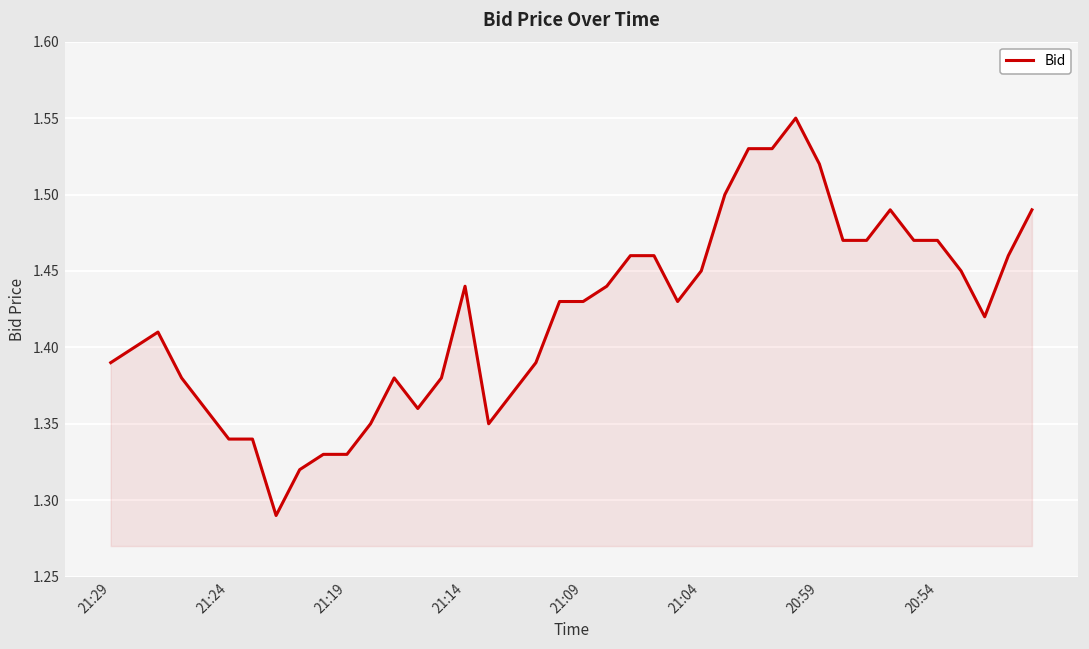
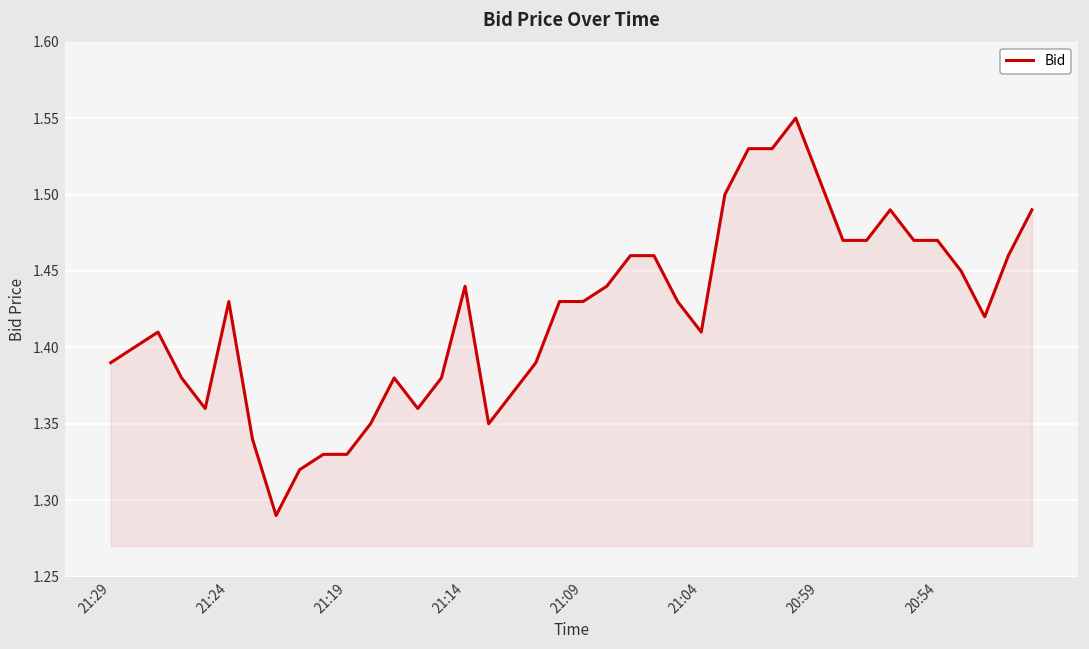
  {
    "21:29": 1.39,
-   "21:24": 1.34,
+   "21:24": 1.43,
    "21:19": 1.33,
    "21:14": 1.44,
    "21:09": 1.43,
-   "21:04": 1.45,
-   "20:59": 1.52,
+   "21:04": 1.41,
+   "20:59": 1.51,
    "20:54": 1.47
  }
